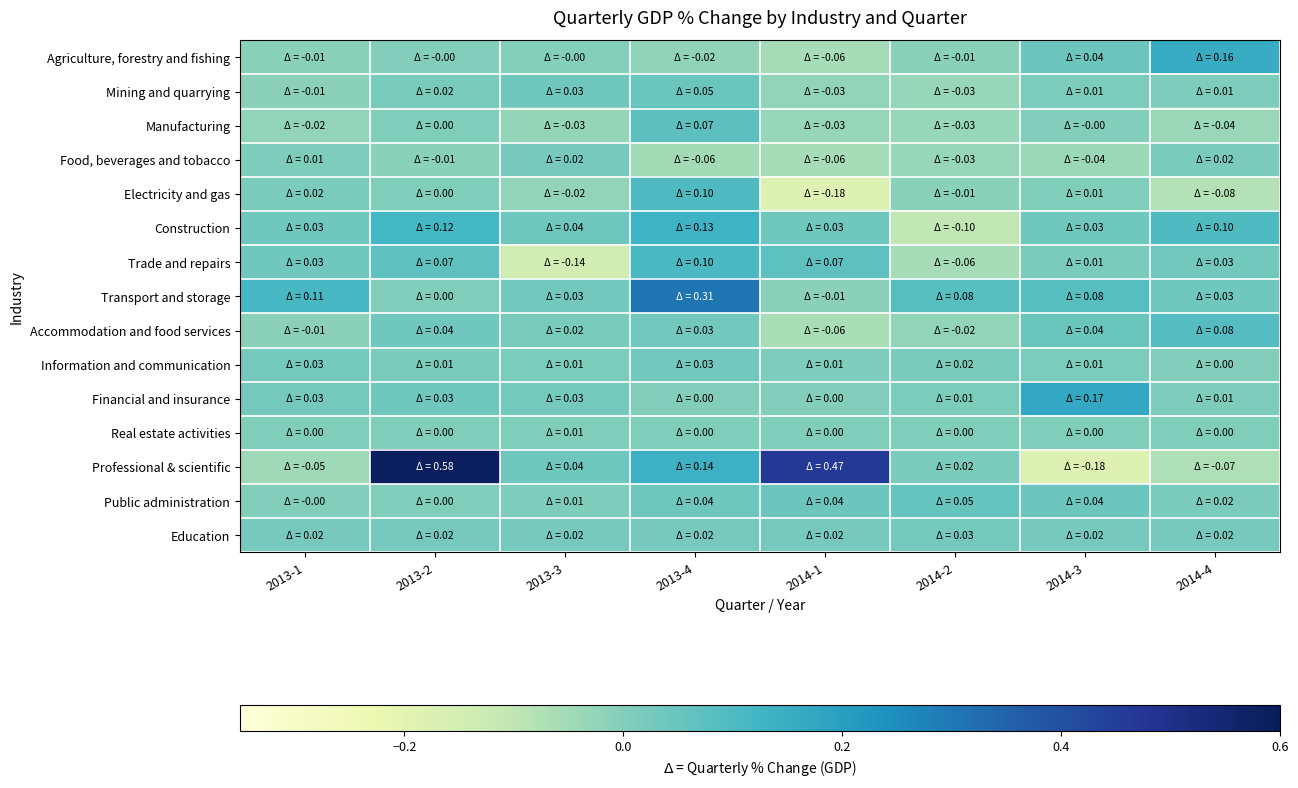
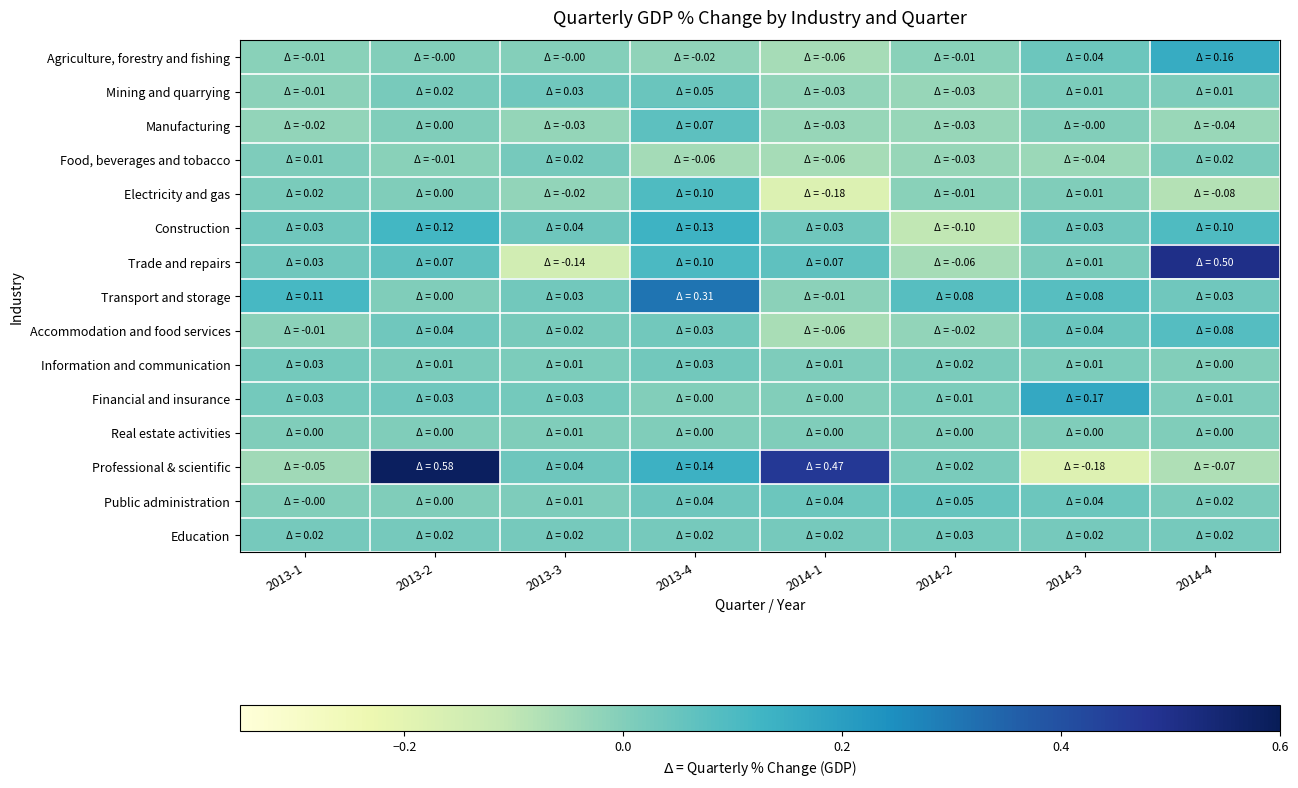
  {
    "Agriculture, forestry and fishing": {
      "2013-1": -0.01,
      "2013-2": -0.00,
      "2013-3": -0.00,
      "2013-4": -0.02,
      "2014-1": -0.06,
      "2014-2": -0.01,
      "2014-3": 0.04,
      "2014-4": 0.16
    },
    "Mining and quarrying": {
      "2013-1": -0.01,
      "2013-2": 0.02,
      "2013-3": 0.03,
      "2013-4": 0.05,
      "2014-1": -0.03,
      "2014-2": -0.03,
      "2014-3": 0.01,
      "2014-4": 0.01
    },
    "Manufacturing": {
      "2013-1": -0.02,
      "2013-2": 0.00,
      "2013-3": -0.03,
      "2013-4": 0.07,
      "2014-1": -0.03,
      "2014-2": -0.03,
      "2014-3": -0.00,
      "2014-4": -0.04
    },
    "Food, beverages and tobacco": {
      "2013-1": 0.01,
      "2013-2": -0.01,
      "2013-3": 0.02,
      "2013-4": -0.06,
      "2014-1": -0.06,
      "2014-2": -0.03,
      "2014-3": -0.04,
      "2014-4": 0.02
    },
    "Electricity and gas": {
      "2013-1": 0.02,
      "2013-2": 0.00,
      "2013-3": -0.02,
      "2013-4": 0.10,
      "2014-1": -0.18,
      "2014-2": -0.01,
      "2014-3": 0.01,
      "2014-4": -0.08
    },
    "Construction": {
      "2013-1": 0.03,
      "2013-2": 0.12,
      "2013-3": 0.04,
      "2013-4": 0.13,
      "2014-1": 0.03,
      "2014-2": -0.10,
      "2014-3": 0.03,
      "2014-4": 0.10
    },
    "Trade and repairs": {
      "2013-1": 0.03,
      "2013-2": 0.07,
      "2013-3": -0.14,
      "2013-4": 0.10,
      "2014-1": 0.07,
      "2014-2": -0.06,
      "2014-3": 0.01,
-     "2014-4": 0.03
+     "2014-4": 0.50
    },
    "Transport and storage": {
      "2013-1": 0.11,
      "2013-2": 0.00,
      "2013-3": 0.03,
      "2013-4": 0.31,
      "2014-1": -0.01,
      "2014-2": 0.08,
      "2014-3": 0.08,
      "2014-4": 0.03
    },
    "Accommodation and food services": {
      "2013-1": -0.01,
      "2013-2": 0.04,
      "2013-3": 0.02,
      "2013-4": 0.03,
      "2014-1": -0.06,
      "2014-2": -0.02,
      "2014-3": 0.04,
      "2014-4": 0.08
    },
    "Information and communication": {
      "2013-1": 0.03,
      "2013-2": 0.01,
      "2013-3": 0.01,
      "2013-4": 0.03,
      "2014-1": 0.01,
      "2014-2": 0.02,
      "2014-3": 0.01,
      "2014-4": 0.00
    },
    "Financial and insurance": {
      "2013-1": 0.03,
      "2013-2": 0.03,
      "2013-3": 0.03,
      "2013-4": 0.00,
      "2014-1": 0.00,
      "2014-2": 0.01,
      "2014-3": 0.17,
      "2014-4": 0.01
    },
    "Real estate activities": {
      "2013-1": 0.00,
      "2013-2": 0.00,
      "2013-3": 0.01,
      "2013-4": 0.00,
      "2014-1": 0.00,
      "2014-2": 0.00,
      "2014-3": 0.00,
      "2014-4": 0.00
    },
    "Professional & scientific": {
      "2013-1": -0.05,
      "2013-2": 0.58,
      "2013-3": 0.04,
      "2013-4": 0.14,
      "2014-1": 0.47,
      "2014-2": 0.02,
      "2014-3": -0.18,
      "2014-4": -0.07
    },
    "Public administration": {
      "2013-1": -0.00,
      "2013-2": 0.00,
      "2013-3": 0.01,
      "2013-4": 0.04,
      "2014-1": 0.04,
      "2014-2": 0.05,
      "2014-3": 0.04,
      "2014-4": 0.02
    },
    "Education": {
      "2013-1": 0.02,
      "2013-2": 0.02,
      "2013-3": 0.02,
      "2013-4": 0.02,
      "2014-1": 0.02,
      "2014-2": 0.03,
      "2014-3": 0.02,
      "2014-4": 0.02
    }
  }
